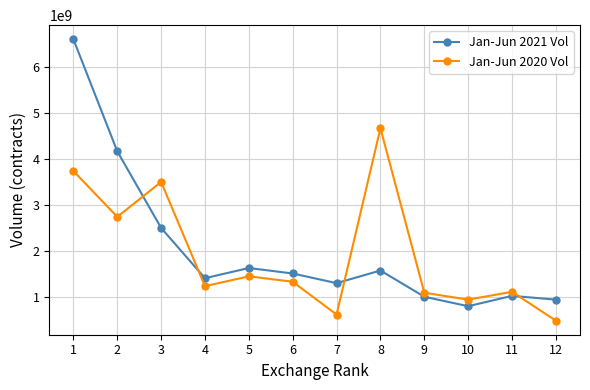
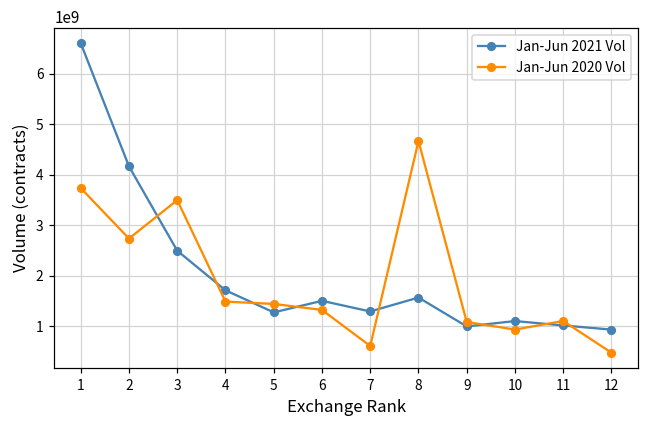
  {
    "Jan-Jun 2021 Vol": {
      "1": 6600000000,
      "2": 4200000000,
      "3": 2500000000,
-     "4": 1400000000,
-     "5": 1600000000,
+     "4": 1700000000,
+     "5": 1300000000,
      "6": 1500000000,
      "7": 1300000000,
      "8": 1600000000,
      "9": 1000000000,
-     "10": 800000000,
+     "10": 1100000000,
      "11": 1000000000,
      "12": 900000000
    },
    "Jan-Jun 2020 Vol": {
      "1": 3700000000,
      "2": 2700000000,
      "3": 3500000000,
-     "4": 1200000000,
+     "4": 1500000000,
      "5": 1400000000,
      "6": 1300000000,
      "7": 600000000,
      "8": 4700000000,
      "9": 1100000000,
      "10": 900000000,
      "11": 1100000000,
      "12": 500000000
    }
  }
